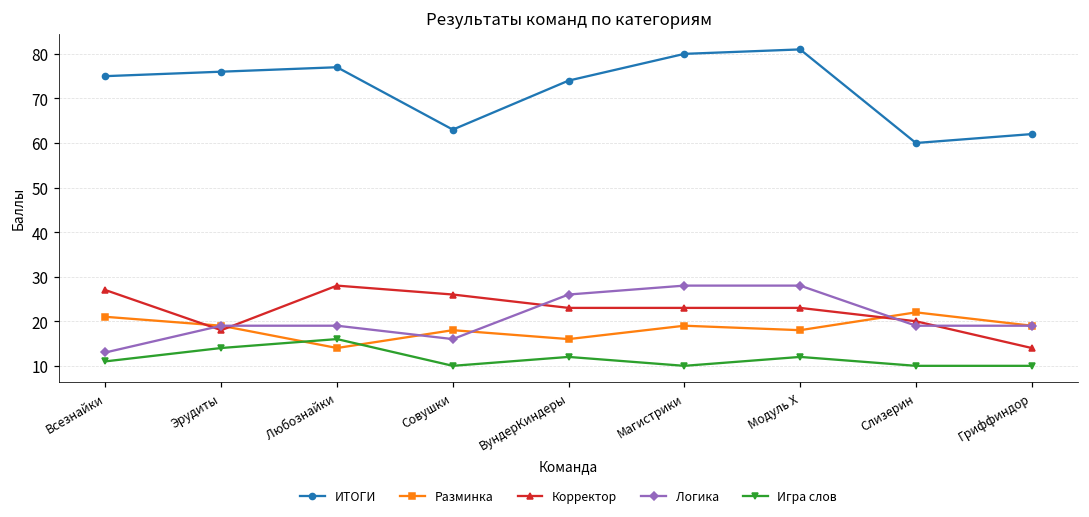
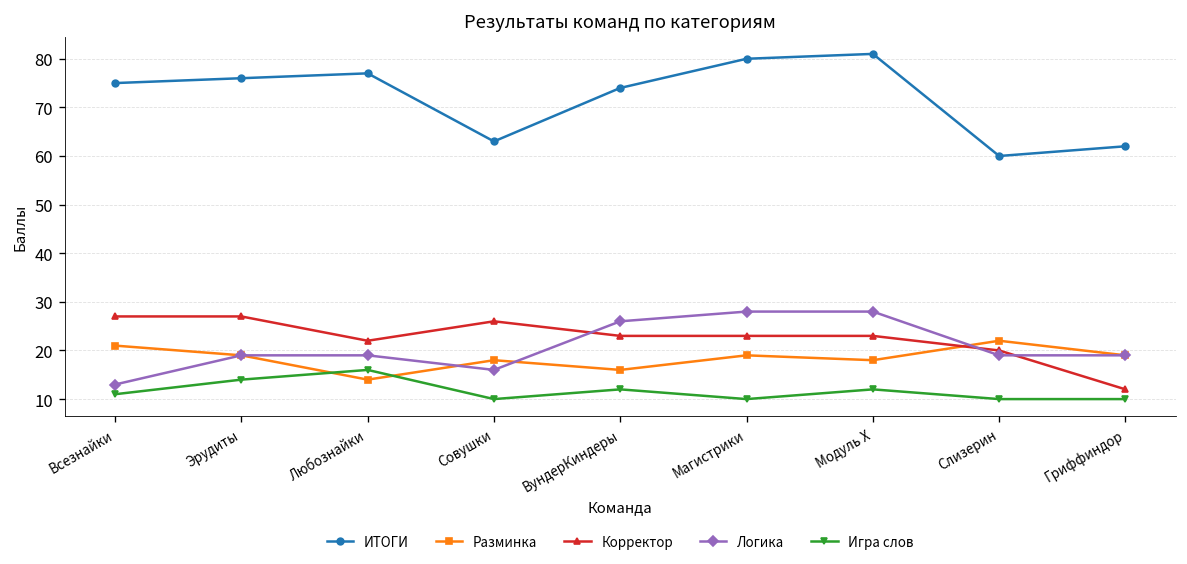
  {
    "ИТОГИ": {
      "Всезнайки": 75,
      "Эрудиты": 76,
      "Любознайки": 77,
      "Совушки": 63,
      "ВундерКиндеры": 74,
      "Магистрики": 80,
      "Модуль Х": 81,
      "Слизерин": 60,
      "Гриффиндор": 62
    },
    "Разминка": {
      "Всезнайки": 21,
      "Любознайки": 14,
      "Совушки": 18,
      "ВундерКиндеры": 16,
      "Магистрики": 19,
      "Модуль Х": 18,
      "Слизерин": 22
    },
    "Корректор": {
      "Всезнайки": 27,
-     "Эрудиты": 18,
-     "Любознайки": 28,
+     "Эрудиты": 27,
+     "Любознайки": 22,
      "Совушки": 26,
      "ВундерКиндеры": 23,
      "Магистрики": 23,
      "Модуль Х": 23,
      "Слизерин": 20,
-     "Гриффиндор": 14
+     "Гриффиндор": 12
    },
    "Логика": {
      "Всезнайки": 13,
      "Любознайки": 19,
      "Совушки": 16,
      "ВундерКиндеры": 26,
      "Магистрики": 28,
      "Модуль Х": 28,
      "Слизерин": 19
    },
    "Игра слов": {
      "Всезнайки": 11,
      "Эрудиты": 14,
      "Любознайки": 16,
      "Совушки": 10,
      "ВундерКиндеры": 12,
      "Магистрики": 10,
      "Модуль Х": 12,
      "Слизерин": 10,
      "Гриффиндор": 10
    }
  }
